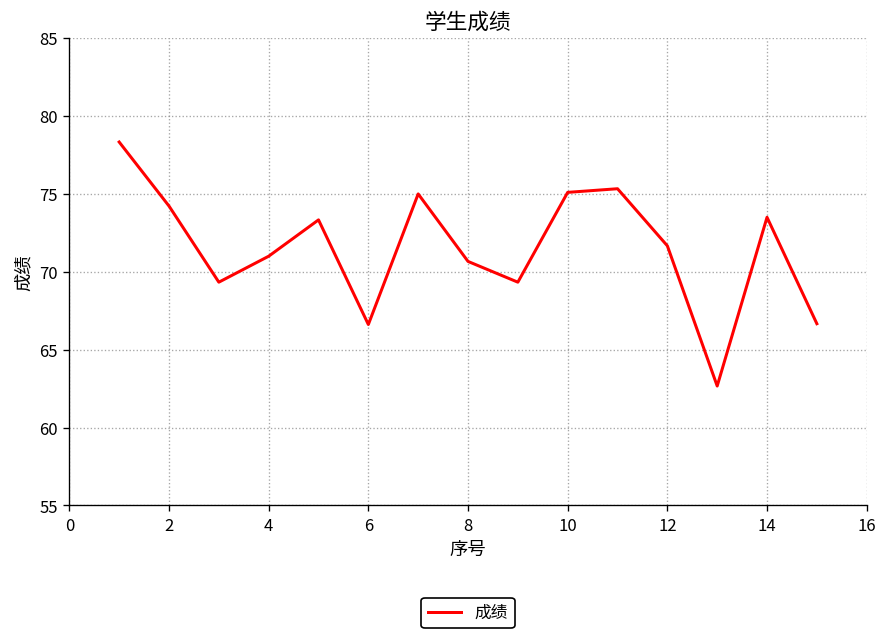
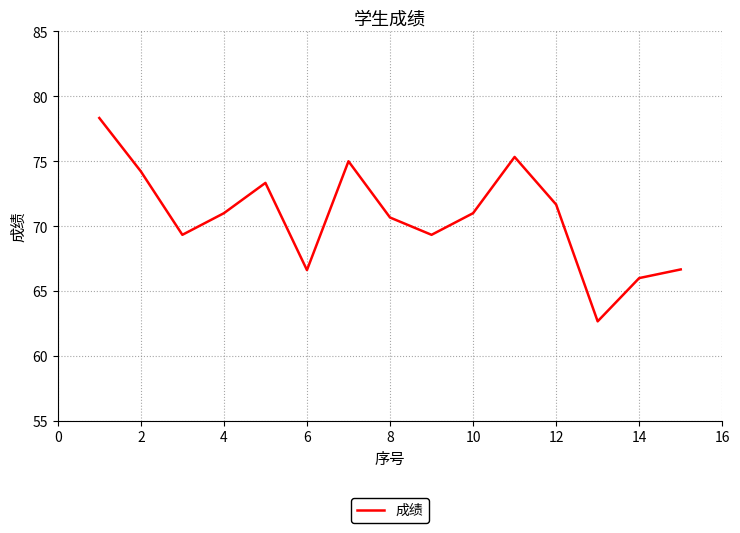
  {
    "2": 74.2,
    "4": 71.0,
    "6": 66.6,
    "8": 70.7,
-   "10": 75.1,
+   "10": 71.0,
    "12": 71.7,
-   "14": 73.5
+   "14": 66.0
  }
